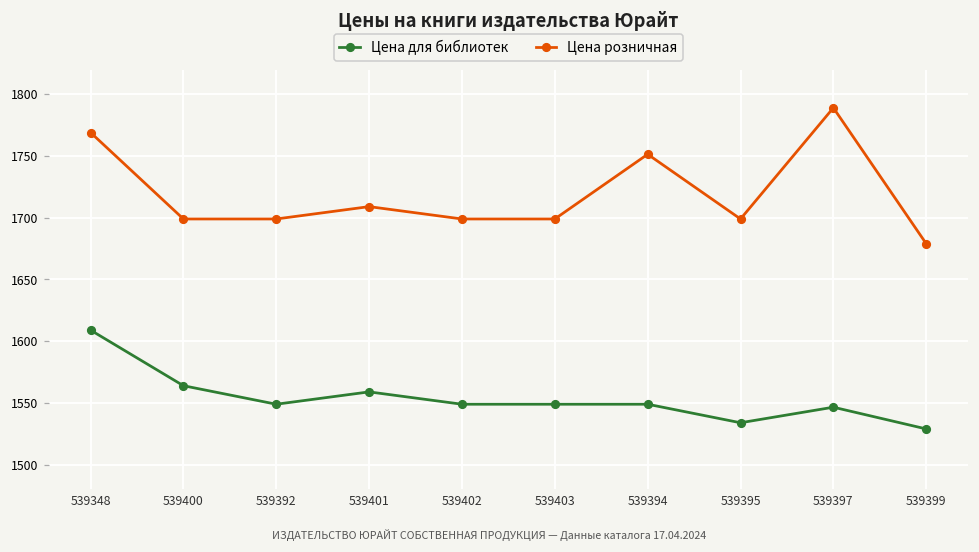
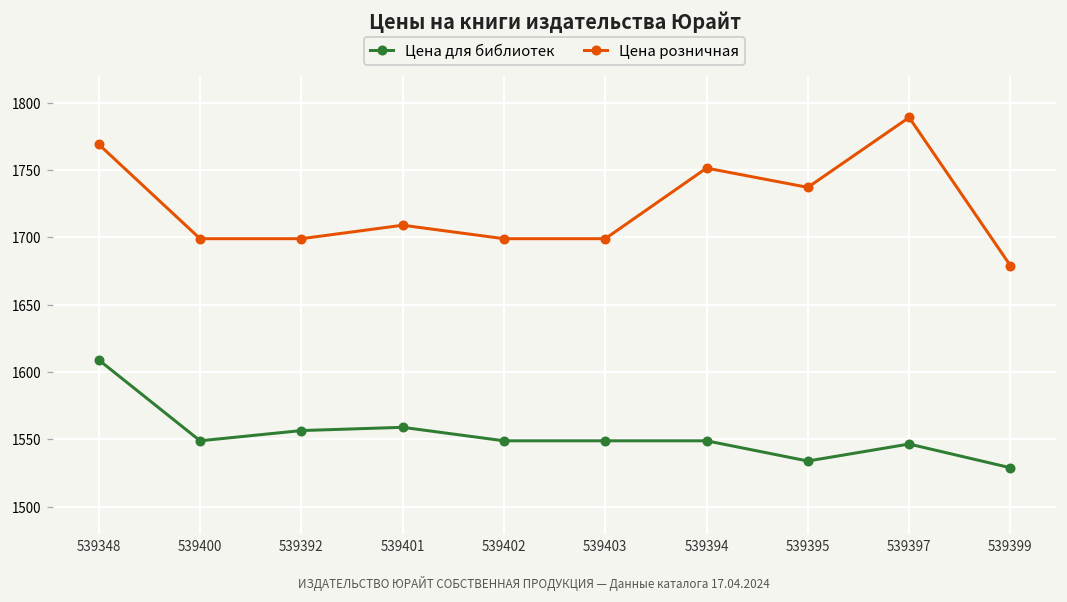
  {
    "Цена для библиотек": {
      "539348": 1609,
-     "539400": 1564,
-     "539392": 1549,
+     "539400": 1549,
+     "539392": 1557,
      "539401": 1559,
      "539402": 1549,
      "539403": 1549,
      "539394": 1549,
      "539395": 1534,
      "539397": 1547,
      "539399": 1529
    },
    "Цена розничная": {
      "539348": 1769,
      "539400": 1699,
      "539392": 1699,
      "539401": 1709,
      "539402": 1699,
      "539403": 1699,
      "539394": 1751,
-     "539395": 1699,
+     "539395": 1737,
      "539397": 1789,
      "539399": 1679
    }
  }
